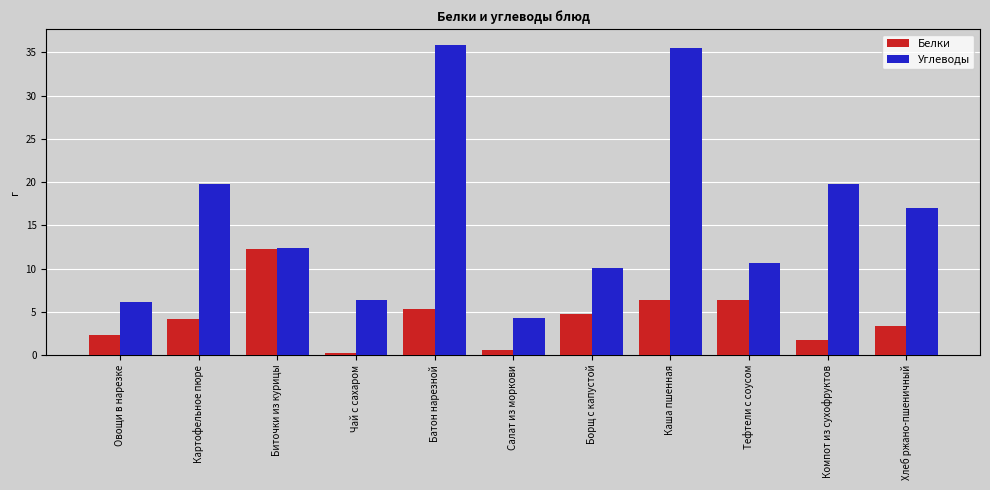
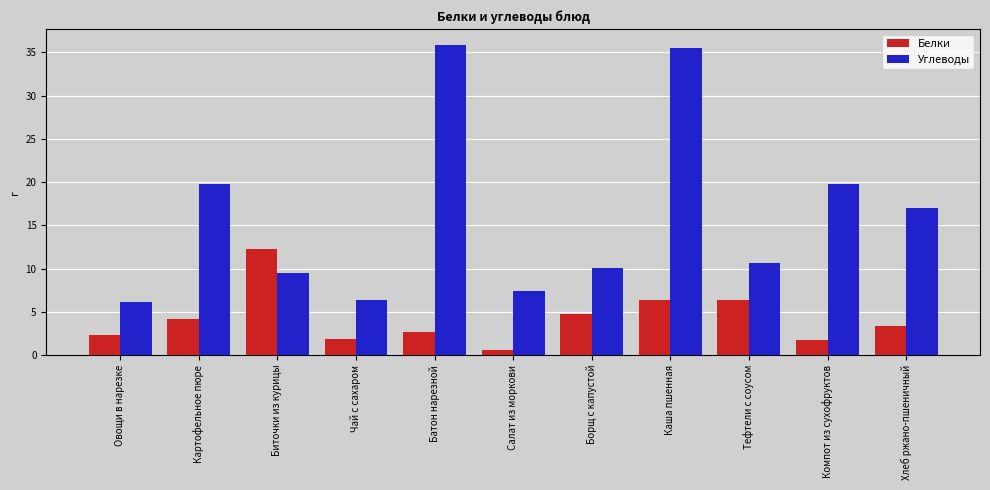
  {
    "Белки": {
      "Овощи в нарезке": 2,
      "Картофельное пюре": 4,
      "Биточки из курицы": 12,
-     "Чай с сахаром": 0,
-     "Батон нарезной": 5,
+     "Чай с сахаром": 2,
+     "Батон нарезной": 3,
      "Салат из моркови": 1,
      "Борщ с капустой": 5,
      "Каша пшенная": 6,
      "Тефтели с соусом": 6,
      "Компот из сухофруктов": 2,
      "Хлеб ржано-пшеничный": 3
    },
    "Углеводы": {
      "Овощи в нарезке": 6,
      "Картофельное пюре": 20,
-     "Биточки из курицы": 12,
+     "Биточки из курицы": 10,
      "Чай с сахаром": 6,
      "Батон нарезной": 36,
-     "Салат из моркови": 4,
+     "Салат из моркови": 7,
      "Борщ с капустой": 10,
      "Каша пшенная": 36,
      "Тефтели с соусом": 11,
      "Компот из сухофруктов": 20,
      "Хлеб ржано-пшеничный": 17
    }
  }
